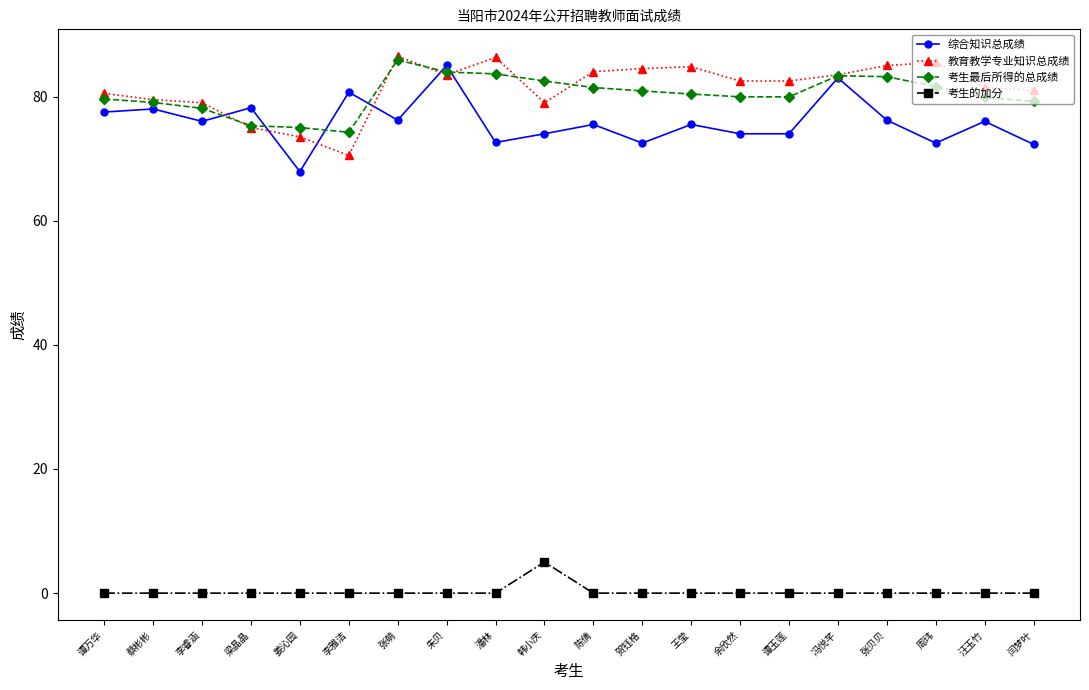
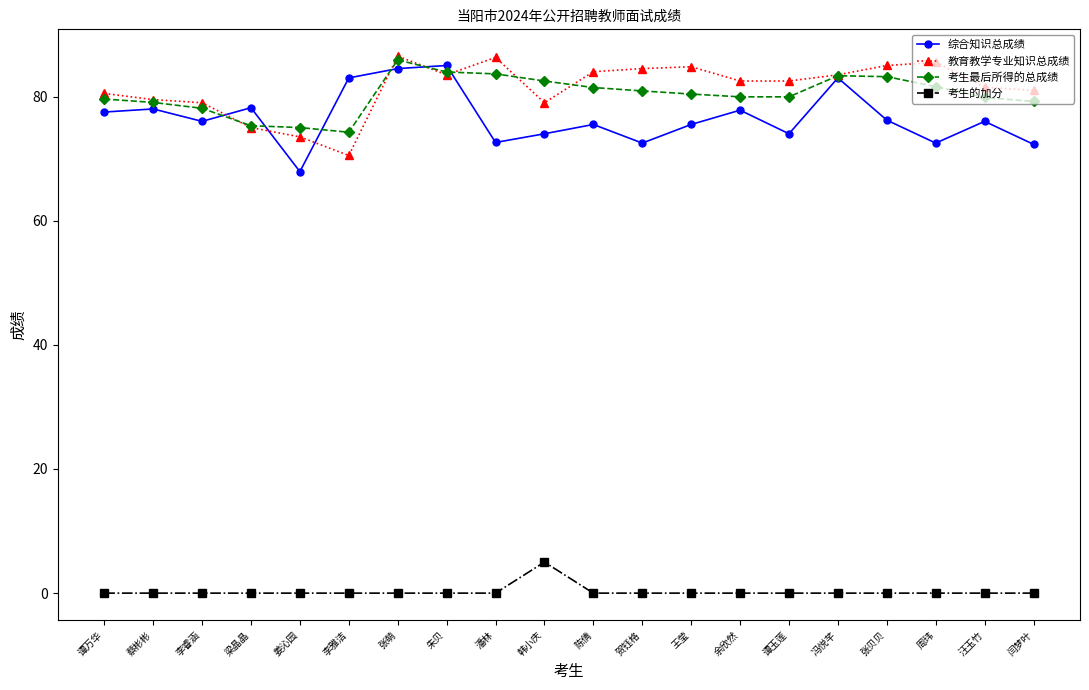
  {
    "综合知识总成绩": {
      "谭万华": 78,
      "蔡彬彬": 78,
      "李睿涵": 76,
      "梁晶晶": 78,
      "姜沁园": 68,
-     "李雅洁": 81,
-     "张萌": 76,
+     "李雅洁": 83,
+     "张萌": 85,
      "朱贝": 85,
      "潘林": 73,
      "韩小庆": 74,
      "陈倩": 76,
      "贺钰格": 73,
      "王莹": 76,
-     "余欣然": 74,
+     "余欣然": 78,
      "谭玉莲": 74,
      "张贝贝": 76,
      "周玮": 73,
      "汪玉竹": 76,
      "闫梦叶": 72
    },
    "教育教学专业知识总成绩": {
      "谭万华": 81,
      "蔡彬彬": 80,
      "李睿涵": 79,
      "姜沁园": 74,
      "李雅洁": 71,
      "张萌": 87,
      "朱贝": 84,
      "潘林": 86,
      "韩小庆": 79,
      "陈倩": 84,
      "贺钰格": 85,
      "王莹": 85,
      "余欣然": 83,
      "谭玉莲": 83,
      "张贝贝": 85
    },
    "考生最后所得的总成绩": {
      "谭万华": 80,
      "蔡彬彬": 79,
      "李睿涵": 78,
      "姜沁园": 75,
      "李雅洁": 74,
      "张萌": 86,
      "朱贝": 84,
      "潘林": 84,
      "韩小庆": 83,
      "陈倩": 81,
      "贺钰格": 81,
      "王莹": 80,
      "余欣然": 80,
      "谭玉莲": 80,
      "张贝贝": 83
    },
    "考生的加分": {
      "谭万华": 0,
      "蔡彬彬": 0,
      "李睿涵": 0,
      "梁晶晶": 0,
      "姜沁园": 0,
      "李雅洁": 0,
      "张萌": 0,
      "朱贝": 0,
      "潘林": 0,
      "韩小庆": 5,
      "陈倩": 0,
      "贺钰格": 0,
      "王莹": 0,
      "余欣然": 0,
      "谭玉莲": 0,
      "冯悦芊": 0,
      "张贝贝": 0,
      "周玮": 0,
      "汪玉竹": 0,
      "闫梦叶": 0
    }
  }
